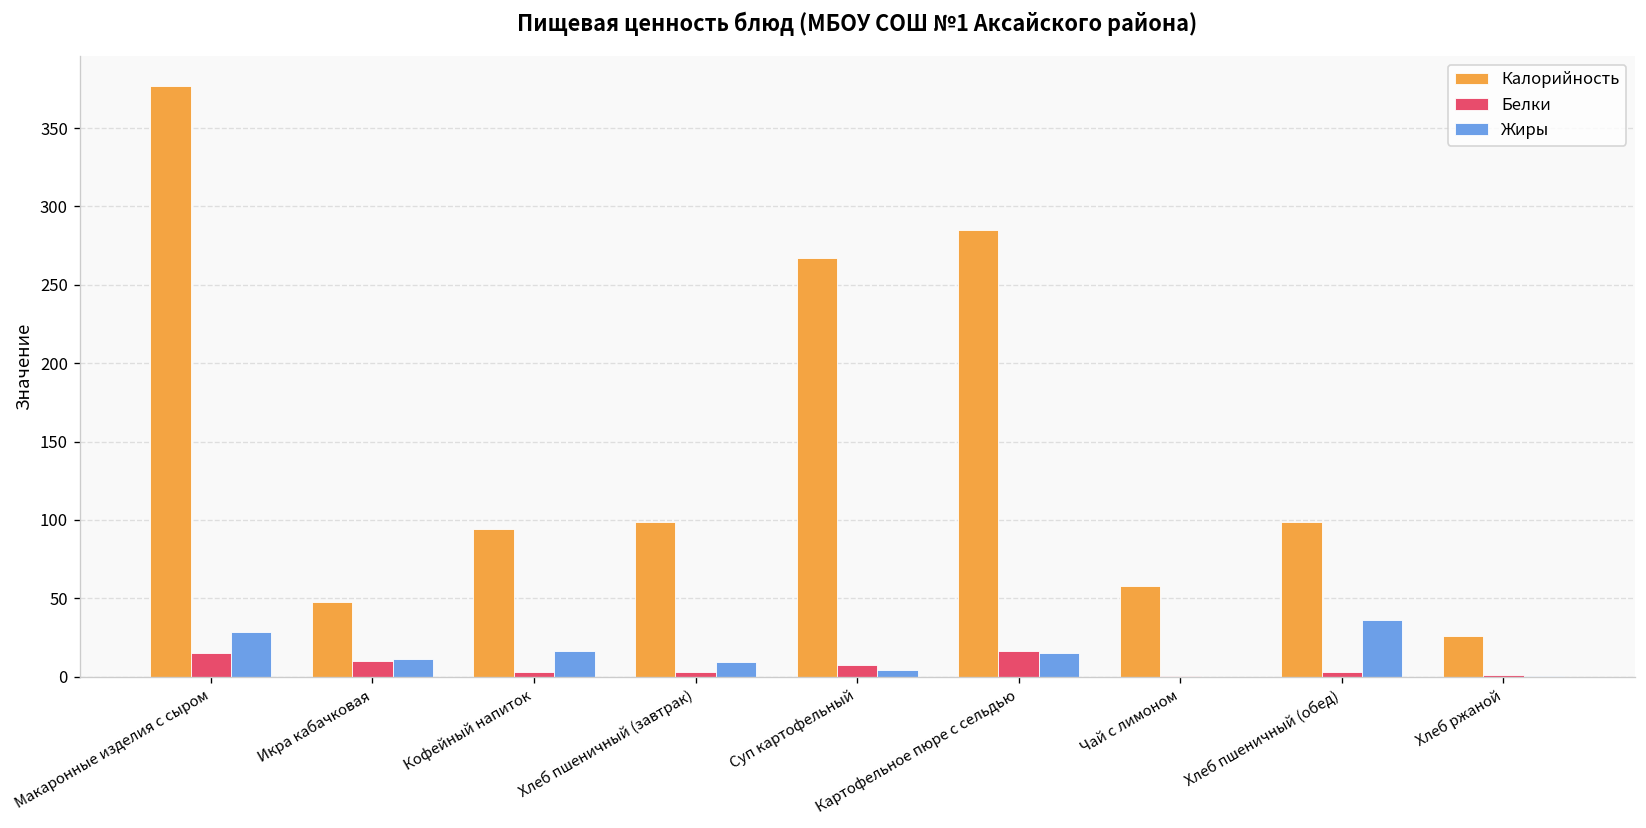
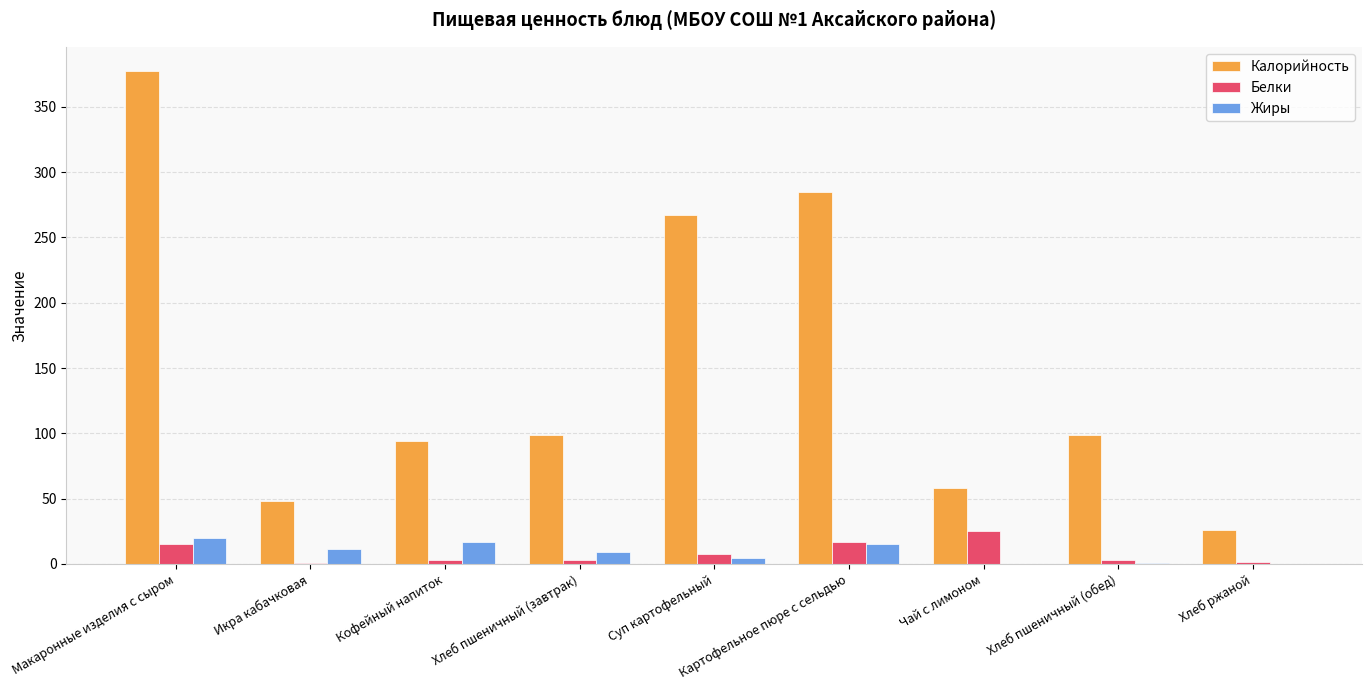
  {
    "Калорийность": {
      "Макаронные изделия с сыром": 377,
      "Икра кабачковая": 48,
      "Кофейный напиток": 94,
      "Хлеб пшеничный (завтрак)": 98,
      "Суп картофельный": 267,
      "Картофельное пюре с сельдью": 285,
      "Чай с лимоном": 58,
      "Хлеб пшеничный (обед)": 98,
      "Хлеб ржаной": 26
    },
    "Белки": {
      "Макаронные изделия с сыром": 15,
-     "Икра кабачковая": 10,
+     "Икра кабачковая": 1,
      "Кофейный напиток": 3,
      "Хлеб пшеничный (завтрак)": 3,
      "Суп картофельный": 7,
      "Картофельное пюре с сельдью": 17,
-     "Чай с лимоном": 0,
+     "Чай с лимоном": 25,
      "Хлеб пшеничный (обед)": 3
    },
    "Жиры": {
-     "Макаронные изделия с сыром": 28,
+     "Макаронные изделия с сыром": 20,
      "Икра кабачковая": 11,
      "Кофейный напиток": 17,
      "Хлеб пшеничный (завтрак)": 9,
      "Суп картофельный": 4,
      "Картофельное пюре с сельдью": 15,
      "Чай с лимоном": 0,
-     "Хлеб пшеничный (обед)": 36
+     "Хлеб пшеничный (обед)": 0
    }
  }
